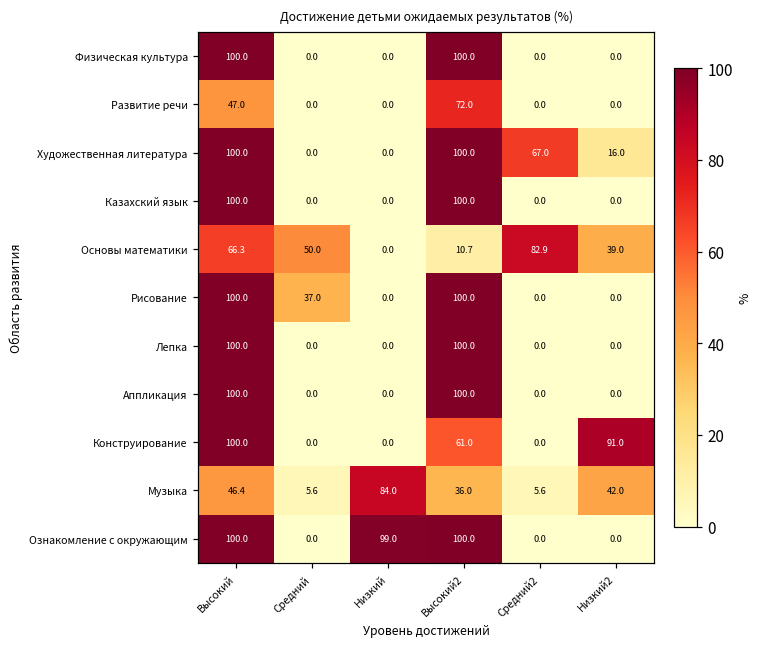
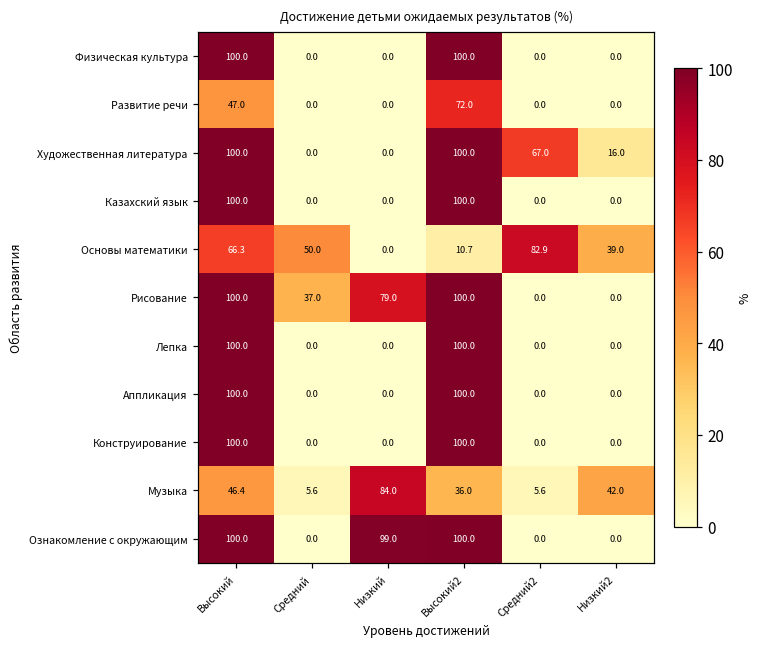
  {
    "Физическая культура": {
      "Высокий": 100.0,
      "Средний": 0.0,
      "Низкий": 0.0,
      "Высокий2": 100.0,
      "Средний2": 0.0,
      "Низкий2": 0.0
    },
    "Развитие речи": {
      "Высокий": 47.0,
      "Средний": 0.0,
      "Низкий": 0.0,
      "Высокий2": 72.0,
      "Средний2": 0.0,
      "Низкий2": 0.0
    },
    "Художественная литература": {
      "Высокий": 100.0,
      "Средний": 0.0,
      "Низкий": 0.0,
      "Высокий2": 100.0,
      "Средний2": 67.0,
      "Низкий2": 16.0
    },
    "Казахский язык": {
      "Высокий": 100.0,
      "Средний": 0.0,
      "Низкий": 0.0,
      "Высокий2": 100.0,
      "Средний2": 0.0,
      "Низкий2": 0.0
    },
    "Основы математики": {
      "Высокий": 66.3,
      "Средний": 50.0,
      "Низкий": 0.0,
      "Высокий2": 10.7,
      "Средний2": 82.9,
      "Низкий2": 39.0
    },
    "Рисование": {
      "Высокий": 100.0,
      "Средний": 37.0,
-     "Низкий": 0.0,
+     "Низкий": 79.0,
      "Высокий2": 100.0,
      "Средний2": 0.0,
      "Низкий2": 0.0
    },
    "Лепка": {
      "Высокий": 100.0,
      "Средний": 0.0,
      "Низкий": 0.0,
      "Высокий2": 100.0,
      "Средний2": 0.0,
      "Низкий2": 0.0
    },
    "Аппликация": {
      "Высокий": 100.0,
      "Средний": 0.0,
      "Низкий": 0.0,
      "Высокий2": 100.0,
      "Средний2": 0.0,
      "Низкий2": 0.0
    },
    "Конструирование": {
      "Высокий": 100.0,
      "Средний": 0.0,
      "Низкий": 0.0,
-     "Высокий2": 61.0,
+     "Высокий2": 100.0,
      "Средний2": 0.0,
-     "Низкий2": 91.0
+     "Низкий2": 0.0
    },
    "Музыка": {
      "Высокий": 46.4,
      "Средний": 5.6,
      "Низкий": 84.0,
      "Высокий2": 36.0,
      "Средний2": 5.6,
      "Низкий2": 42.0
    },
    "Ознакомление с окружающим": {
      "Высокий": 100.0,
      "Средний": 0.0,
      "Низкий": 99.0,
      "Высокий2": 100.0,
      "Средний2": 0.0,
      "Низкий2": 0.0
    }
  }
